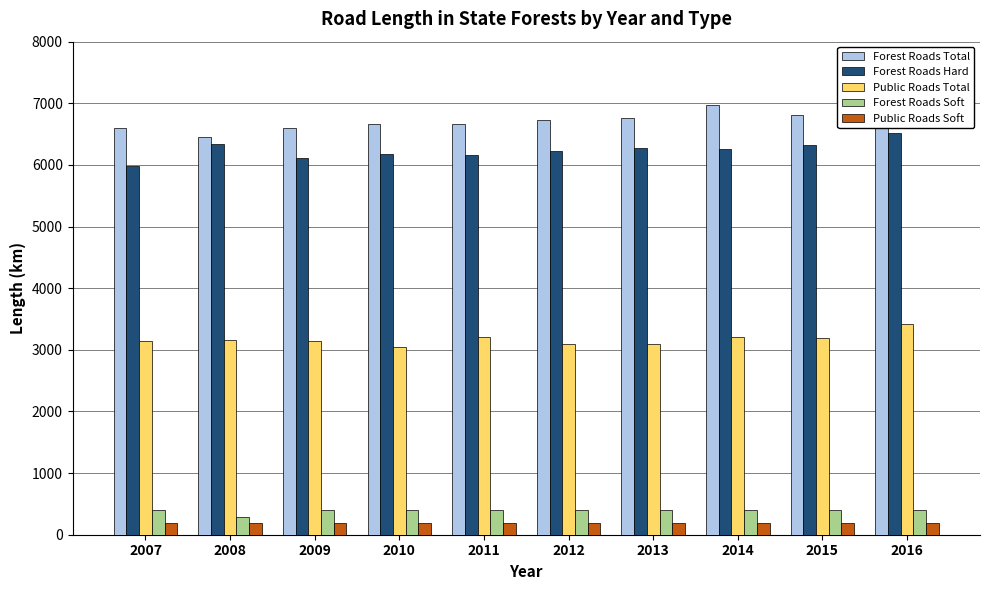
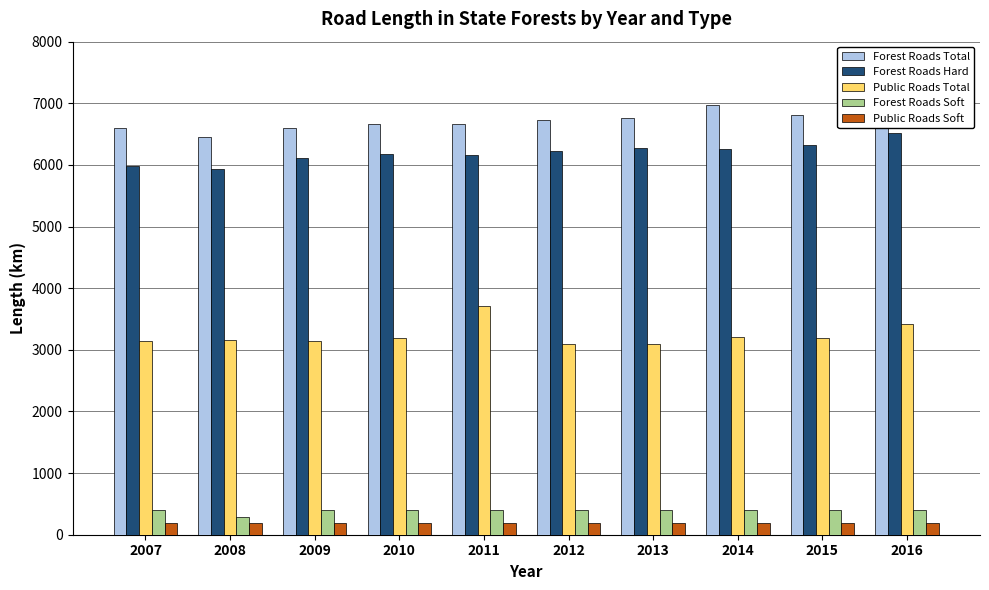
  {
    "Forest Roads Total": {
      "2007": 6600,
      "2008": 6400,
      "2009": 6600,
      "2010": 6700,
      "2011": 6700,
      "2012": 6700,
      "2013": 6800,
      "2014": 7000,
      "2015": 6800
    },
    "Forest Roads Hard": {
      "2007": 6000,
-     "2008": 6300,
+     "2008": 5900,
      "2009": 6100,
      "2010": 6200,
      "2011": 6200,
      "2012": 6200,
      "2013": 6300,
      "2014": 6300,
      "2015": 6300,
      "2016": 6500
    },
    "Public Roads Total": {
      "2007": 3100,
      "2008": 3200,
      "2009": 3100,
-     "2010": 3000,
-     "2011": 3200,
+     "2010": 3200,
+     "2011": 3700,
      "2012": 3100,
      "2013": 3100,
      "2014": 3200,
      "2015": 3200,
      "2016": 3400
    },
    "Forest Roads Soft": {
      "2007": 400,
      "2008": 300,
      "2009": 400,
      "2010": 400,
      "2011": 400,
      "2012": 400,
      "2013": 400,
      "2014": 400,
      "2015": 400,
      "2016": 400
    },
    "Public Roads Soft": {
      "2007": 200,
      "2008": 200,
      "2009": 200,
      "2010": 200,
      "2011": 200,
      "2012": 200,
      "2013": 200,
      "2014": 200,
      "2015": 200,
      "2016": 200
    }
  }
